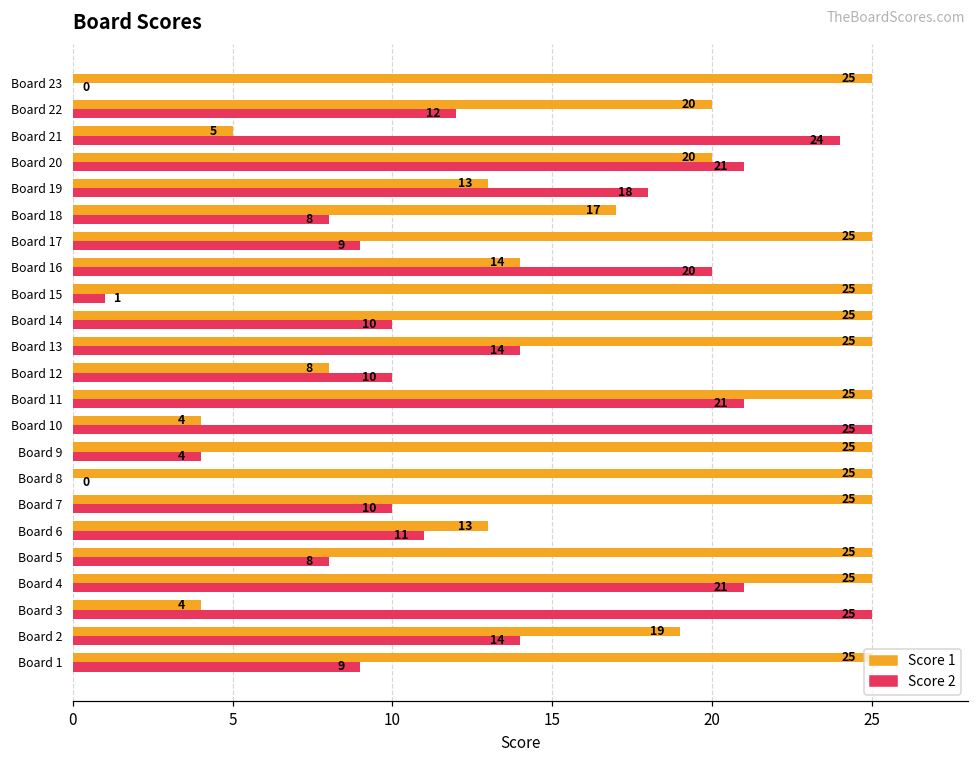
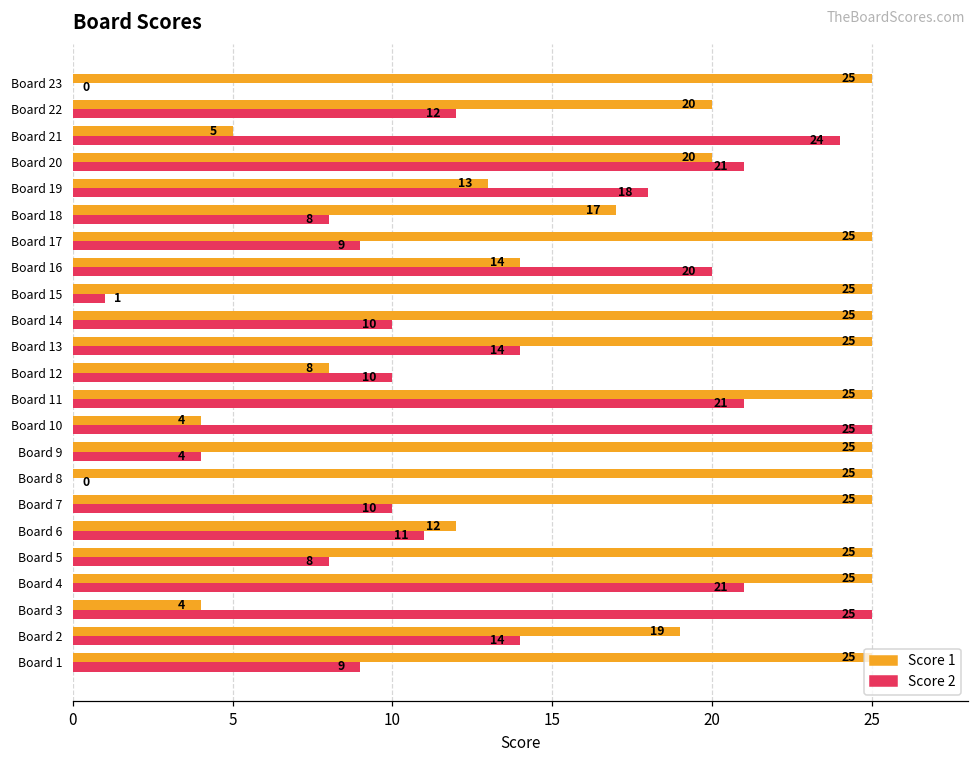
  {
    "Score 1": {
      "Board 23": 25,
      "Board 22": 20,
      "Board 21": 5,
      "Board 20": 20,
      "Board 19": 13,
      "Board 18": 17,
      "Board 17": 25,
      "Board 16": 14,
      "Board 15": 25,
      "Board 14": 25,
      "Board 13": 25,
      "Board 12": 8,
      "Board 11": 25,
      "Board 10": 4,
      "Board 9": 25,
      "Board 8": 25,
      "Board 7": 25,
-     "Board 6": 13,
+     "Board 6": 12,
      "Board 5": 25,
      "Board 4": 25,
      "Board 3": 4,
      "Board 2": 19
    },
    "Score 2": {
      "Board 23": 0,
      "Board 22": 12,
      "Board 21": 24,
      "Board 20": 21,
      "Board 19": 18,
      "Board 18": 8,
      "Board 17": 9,
      "Board 16": 20,
      "Board 15": 1,
      "Board 14": 10,
      "Board 13": 14,
      "Board 12": 10,
      "Board 11": 21,
      "Board 10": 25,
      "Board 9": 4,
      "Board 8": 0,
      "Board 7": 10,
      "Board 6": 11,
      "Board 5": 8,
      "Board 4": 21,
      "Board 3": 25,
      "Board 2": 14,
      "Board 1": 9
    }
  }
